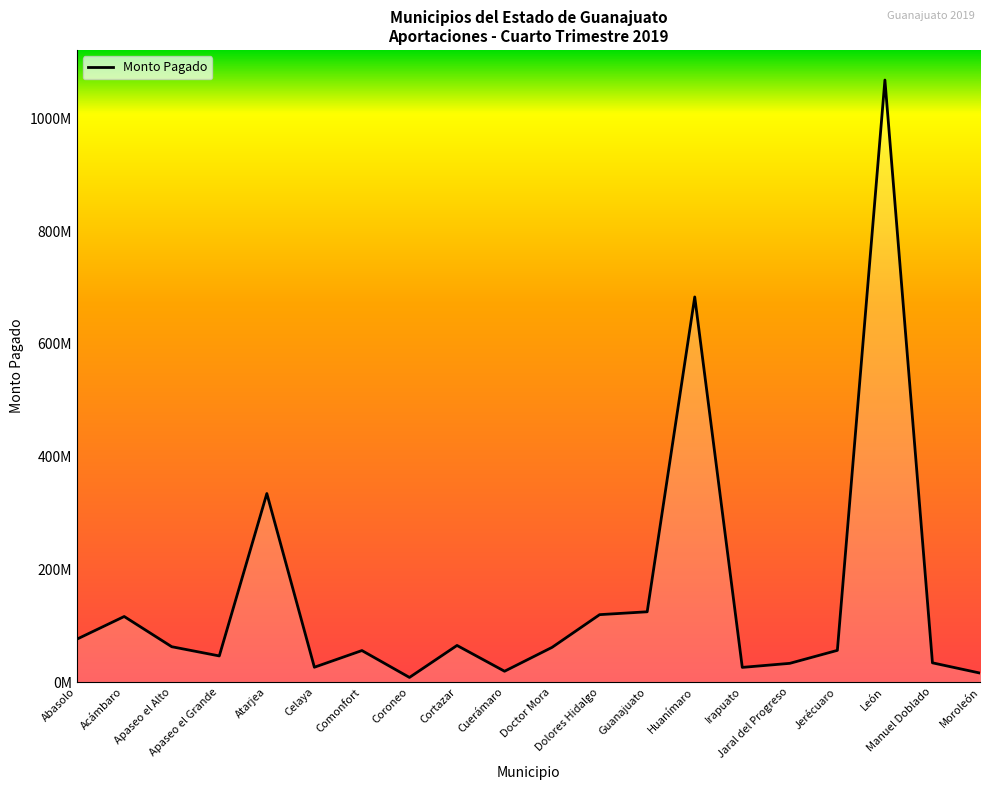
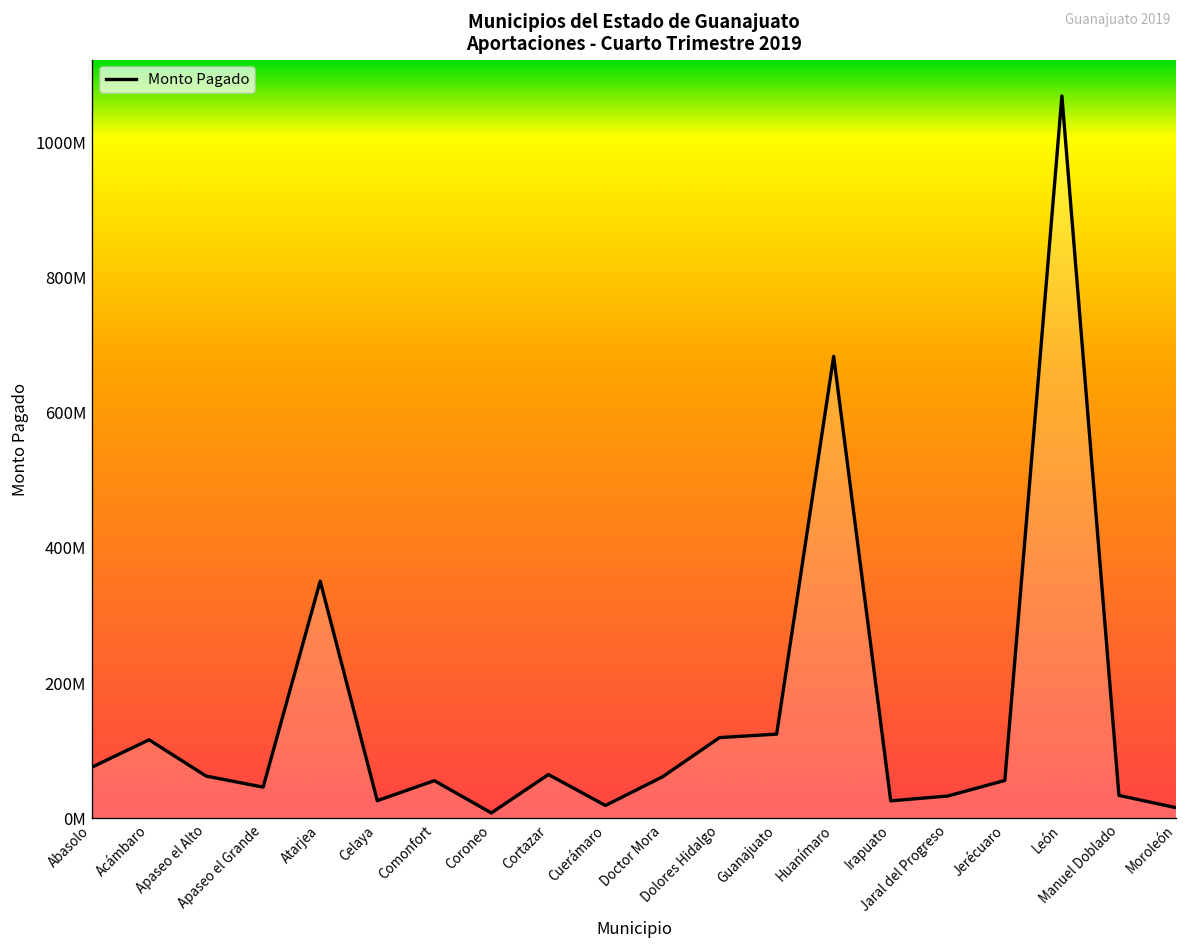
  {
    "Abasolo": 80000000,
    "Acámbaro": 120000000,
    "Apaseo el Alto": 60000000,
    "Apaseo el Grande": 50000000,
-   "Atarjea": 330000000,
+   "Atarjea": 350000000,
    "Celaya": 30000000,
    "Comonfort": 60000000,
    "Coroneo": 10000000,
    "Cortazar": 60000000,
    "Cuerámaro": 20000000,
    "Doctor Mora": 60000000,
    "Dolores Hidalgo": 120000000,
    "Guanajuato": 120000000,
    "Huanímaro": 680000000,
    "Irapuato": 30000000,
    "Jaral del Progreso": 30000000,
    "Jerécuaro": 60000000,
    "León": 1070000000,
    "Manuel Doblado": 30000000,
    "Moroleón": 20000000
  }
